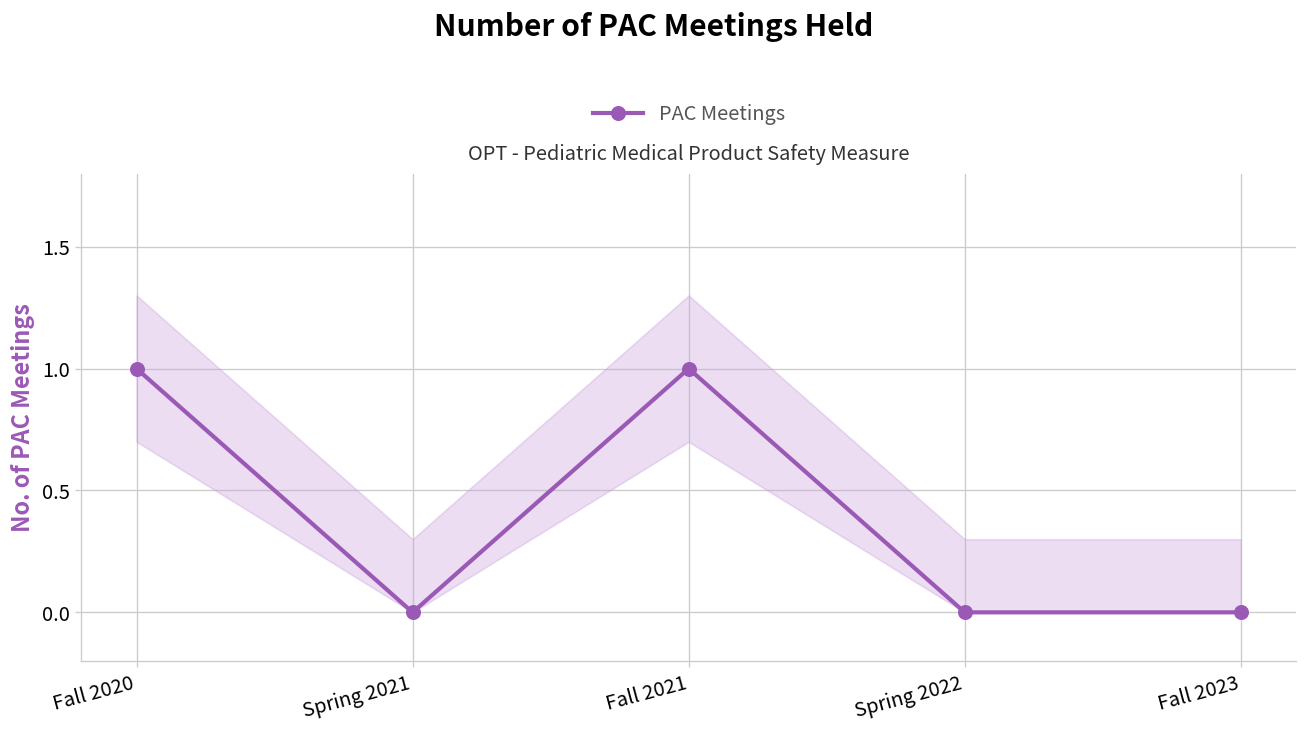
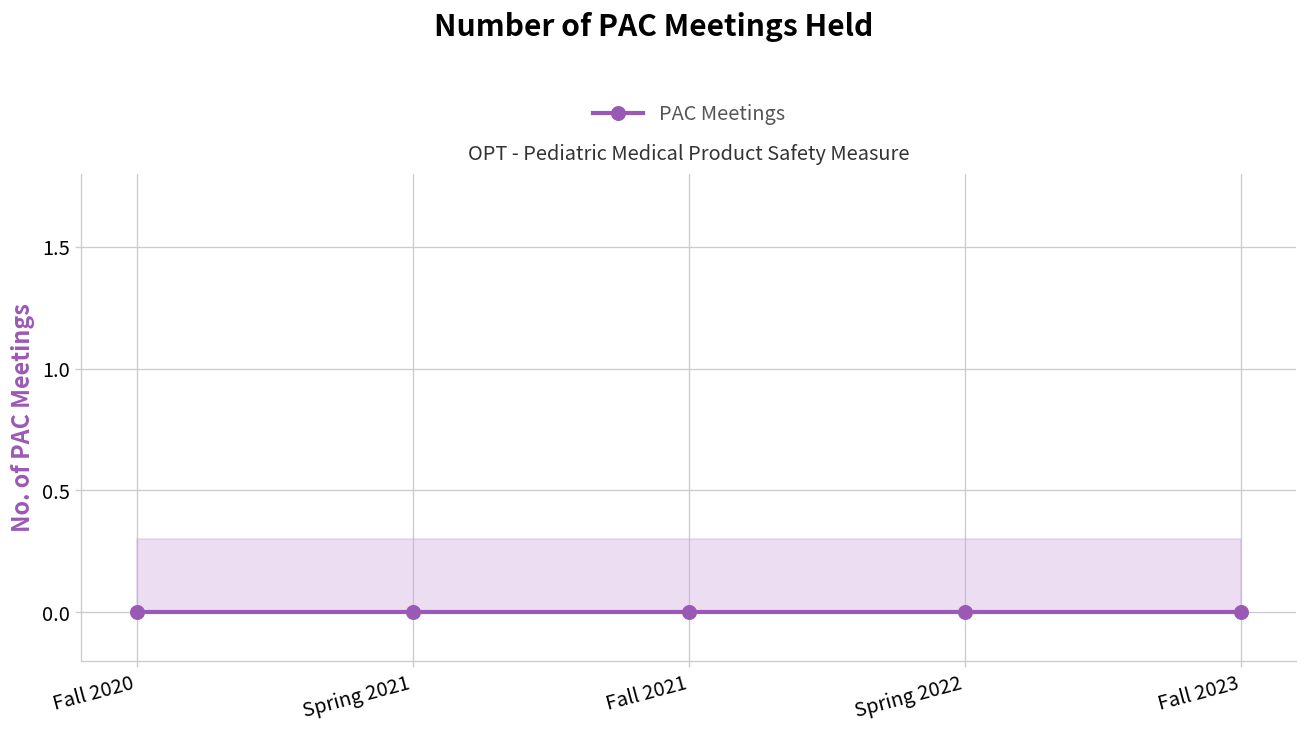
  {
    "PAC Meetings": {
-     "Fall 2020": 1,
+     "Fall 2020": 0,
      "Spring 2021": 0,
-     "Fall 2021": 1,
+     "Fall 2021": 0,
      "Spring 2022": 0,
      "Fall 2023": 0
    }
  }
